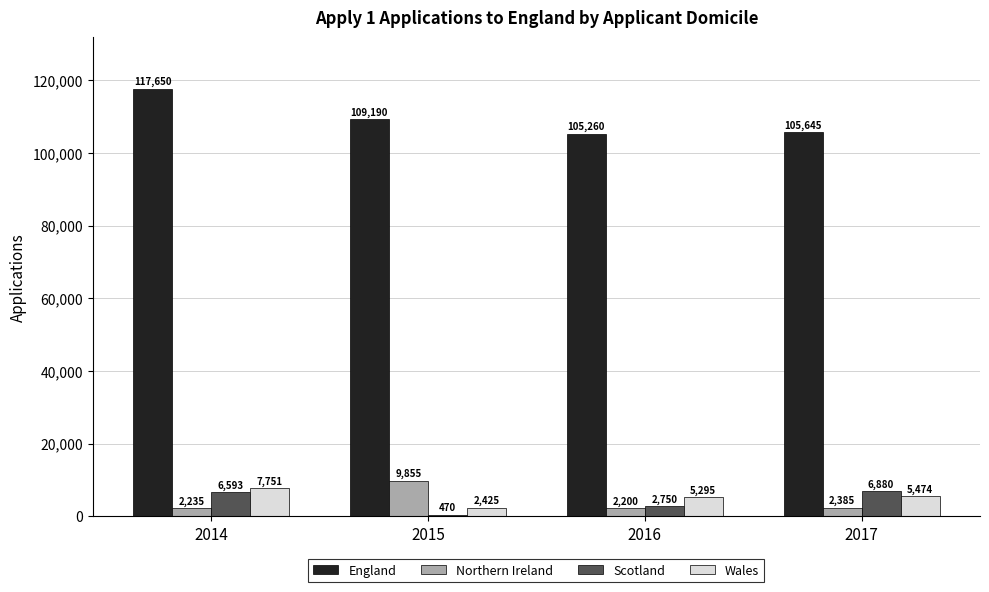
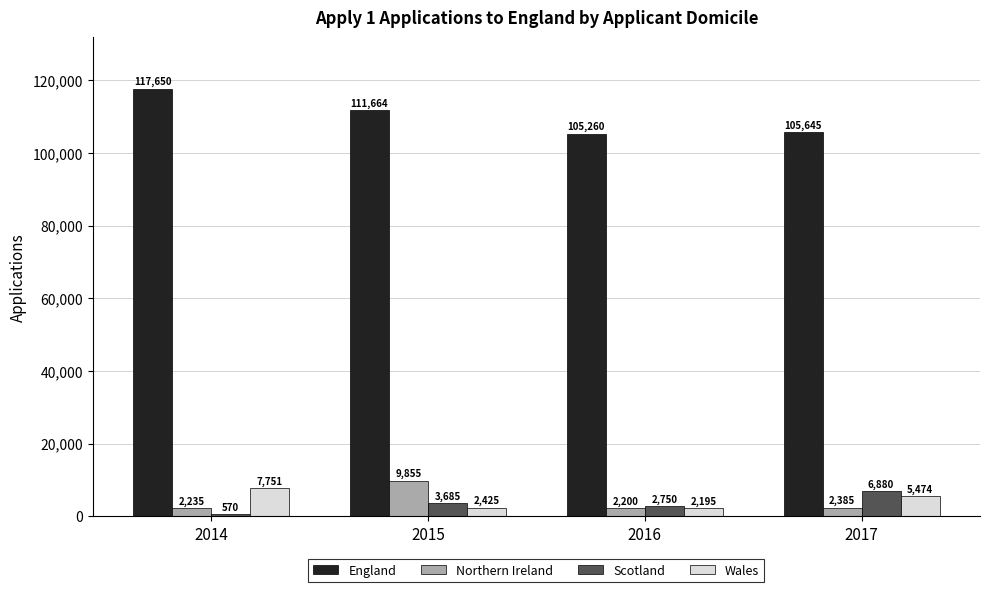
  {
    "England": {
      "2014": "117,650",
-     "2015": "109,190",
+     "2015": "111,664",
      "2016": "105,260",
      "2017": "105,645"
    },
    "Northern Ireland": {
      "2014": "2,235",
      "2015": "9,855",
      "2016": "2,200",
      "2017": "2,385"
    },
    "Scotland": {
-     "2014": "6,593",
-     "2015": "470",
+     "2014": "570",
+     "2015": "3,685",
      "2016": "2,750",
      "2017": "6,880"
    },
    "Wales": {
      "2014": "7,751",
      "2015": "2,425",
-     "2016": "5,295",
+     "2016": "2,195",
      "2017": "5,474"
    }
  }
